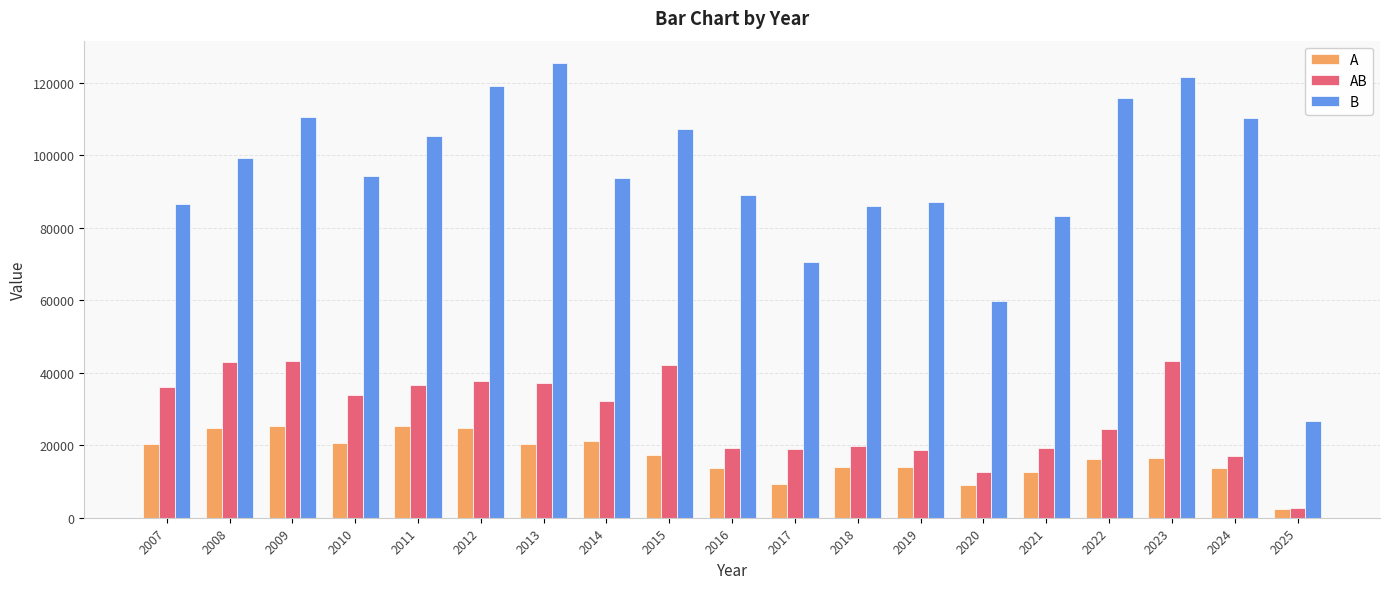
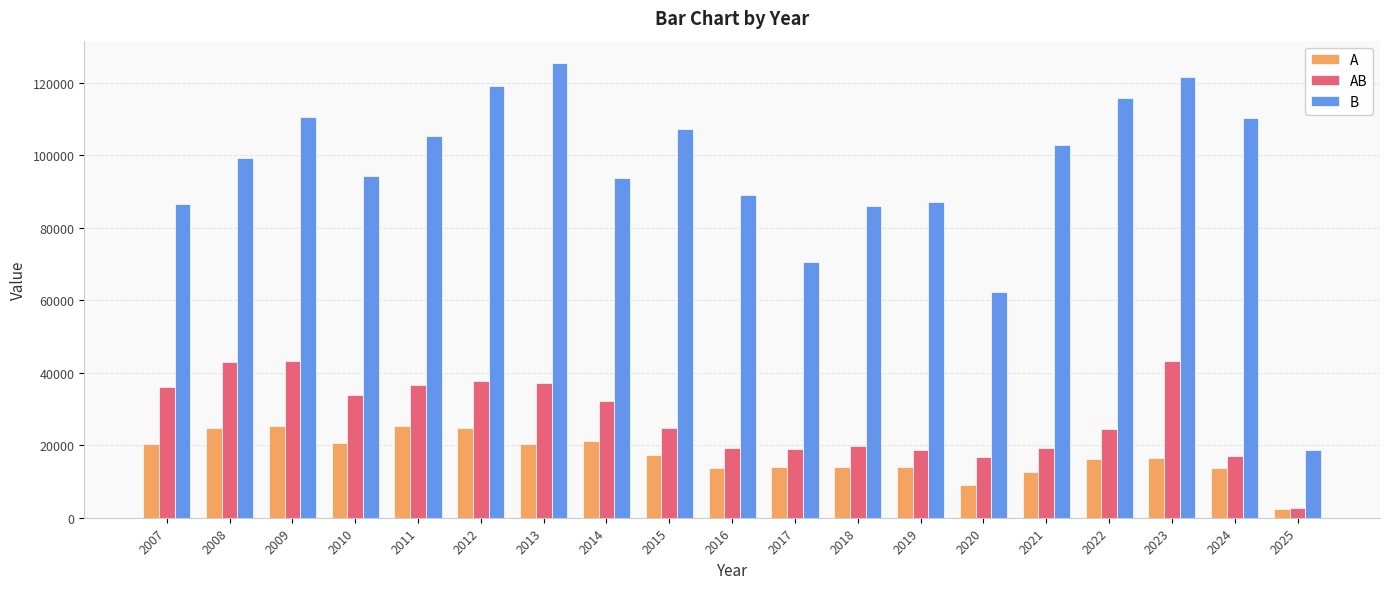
  {
    "A": {
      "2007": 20000,
      "2008": 25000,
      "2009": 25000,
      "2010": 21000,
      "2011": 25000,
      "2012": 25000,
      "2013": 20000,
      "2014": 21000,
      "2015": 17000,
      "2016": 14000,
-     "2017": 9000,
+     "2017": 14000,
      "2018": 14000,
      "2019": 14000,
      "2020": 9000,
      "2021": 13000,
      "2022": 16000,
      "2023": 16000,
      "2024": 14000,
      "2025": 2000
    },
    "AB": {
      "2007": 36000,
      "2008": 43000,
      "2009": 43000,
      "2010": 34000,
      "2011": 37000,
      "2012": 38000,
      "2013": 37000,
      "2014": 32000,
-     "2015": 42000,
+     "2015": 25000,
      "2016": 19000,
      "2017": 19000,
      "2018": 20000,
      "2019": 19000,
-     "2020": 13000,
+     "2020": 17000,
      "2021": 19000,
      "2022": 24000,
      "2023": 43000,
      "2024": 17000,
      "2025": 3000
    },
    "B": {
      "2007": 87000,
      "2008": 99000,
      "2009": 110000,
      "2010": 94000,
      "2011": 105000,
      "2012": 119000,
      "2013": 125000,
      "2014": 94000,
      "2015": 107000,
      "2016": 89000,
      "2017": 70000,
      "2018": 86000,
      "2019": 87000,
-     "2020": 60000,
-     "2021": 83000,
+     "2020": 62000,
+     "2021": 103000,
      "2022": 116000,
      "2023": 122000,
      "2024": 110000,
-     "2025": 27000
+     "2025": 19000
    }
  }
